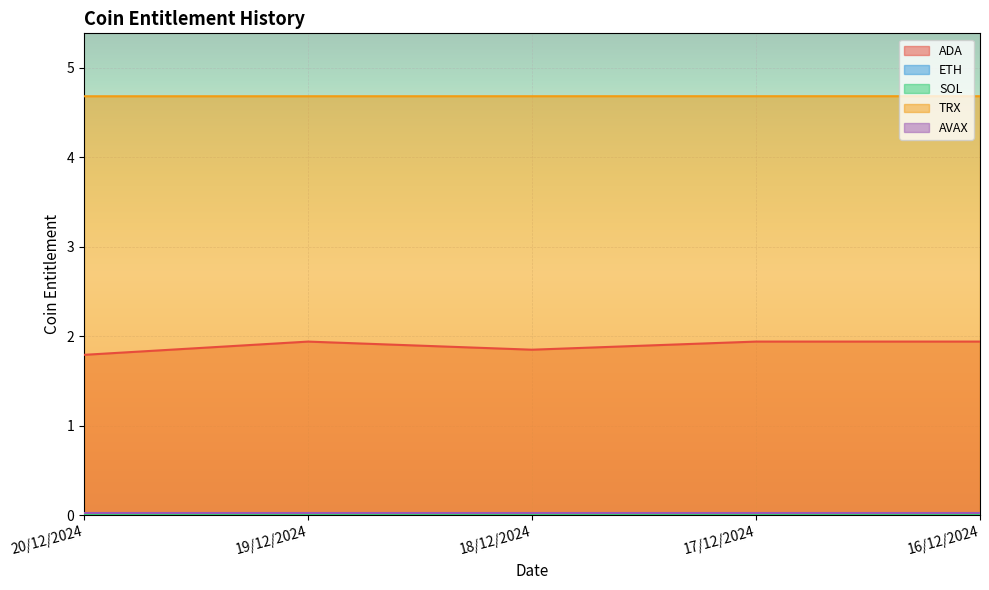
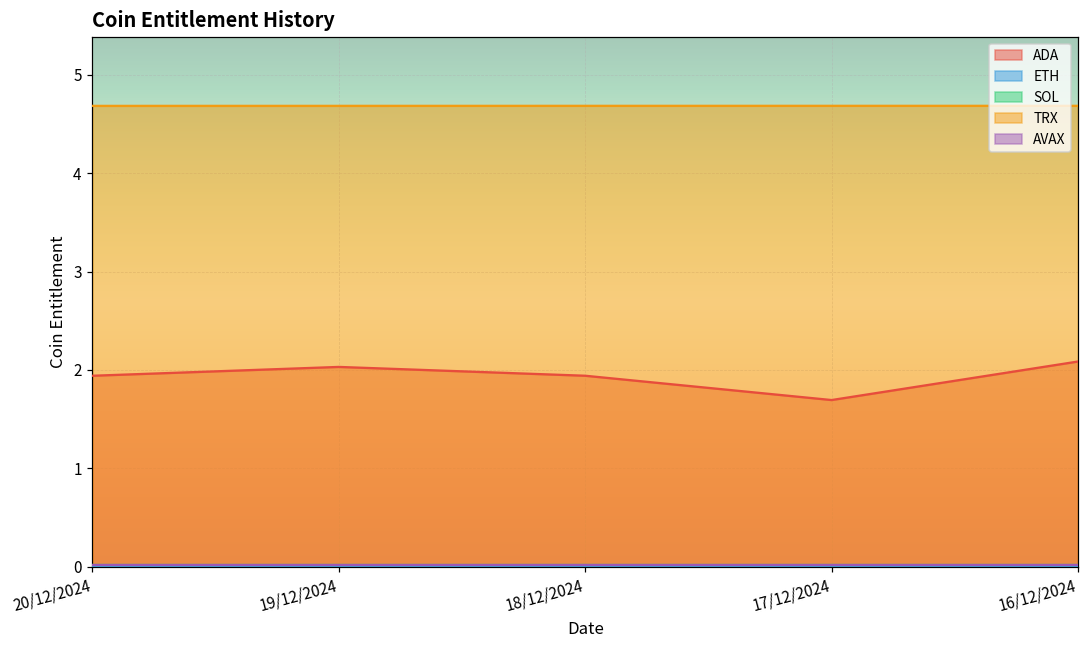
  {
    "ADA": {
-     "20/12/2024": 1.8,
-     "19/12/2024": 1.9,
-     "18/12/2024": 1.85,
-     "17/12/2024": 1.9,
-     "16/12/2024": 1.9
+     "20/12/2024": 1.9,
+     "19/12/2024": 2.0,
+     "18/12/2024": 1.94,
+     "17/12/2024": 1.7,
+     "16/12/2024": 2.1
    },
    "TRX": {
      "20/12/2024": 4.7,
      "19/12/2024": 4.7,
      "18/12/2024": 4.7,
      "17/12/2024": 4.7,
      "16/12/2024": 4.7
    }
  }
